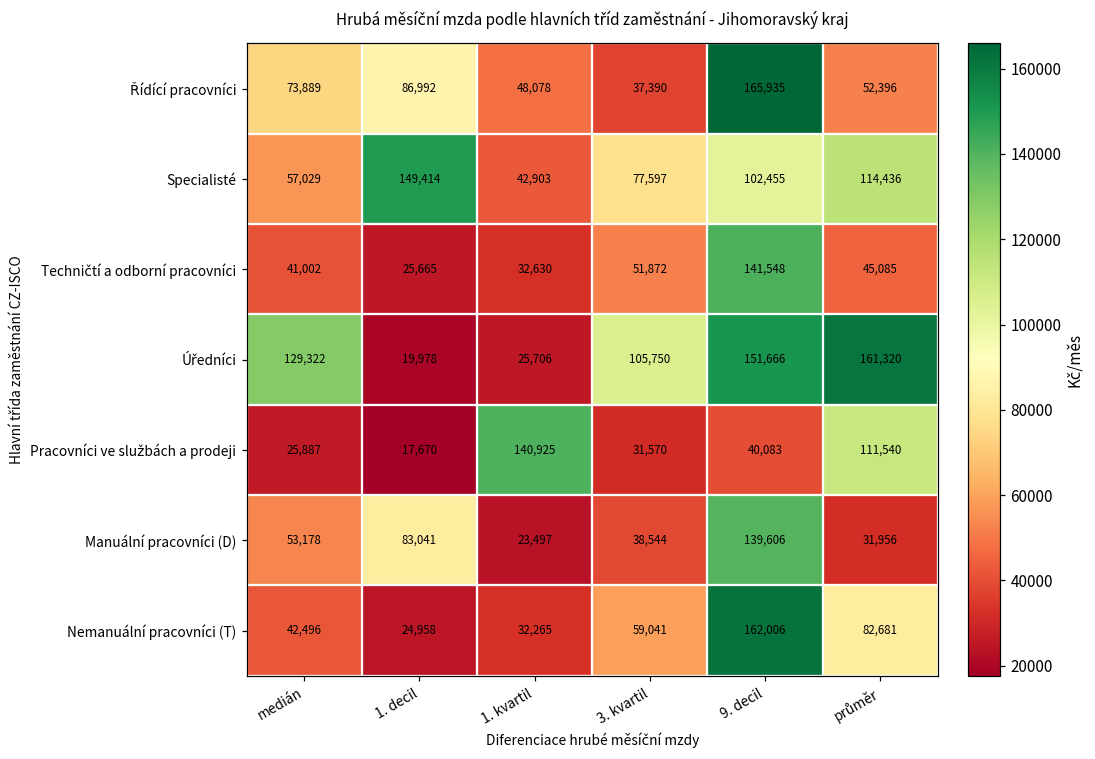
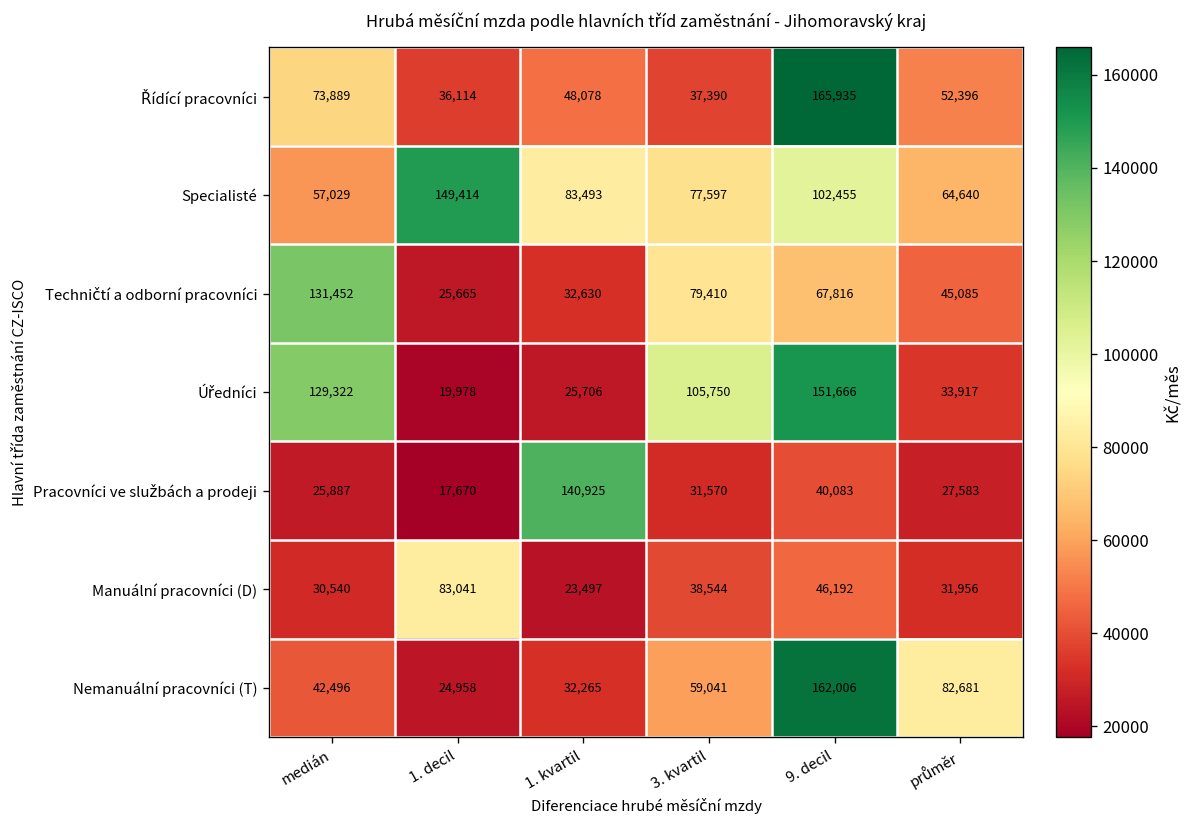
  {
    "Řídící pracovníci": {
      "medián": "73,889",
-     "1. decil": "86,992",
+     "1. decil": "36,114",
      "1. kvartil": "48,078",
      "3. kvartil": "37,390",
      "9. decil": "165,935",
      "průměr": "52,396"
    },
    "Specialisté": {
      "medián": "57,029",
      "1. decil": "149,414",
-     "1. kvartil": "42,903",
+     "1. kvartil": "83,493",
      "3. kvartil": "77,597",
      "9. decil": "102,455",
-     "průměr": "114,436"
+     "průměr": "64,640"
    },
    "Techničtí a odborní pracovníci": {
-     "medián": "41,002",
+     "medián": "131,452",
      "1. decil": "25,665",
      "1. kvartil": "32,630",
-     "3. kvartil": "51,872",
-     "9. decil": "141,548",
+     "3. kvartil": "79,410",
+     "9. decil": "67,816",
      "průměr": "45,085"
    },
    "Úředníci": {
      "medián": "129,322",
      "1. decil": "19,978",
      "1. kvartil": "25,706",
      "3. kvartil": "105,750",
      "9. decil": "151,666",
-     "průměr": "161,320"
+     "průměr": "33,917"
    },
    "Pracovníci ve službách a prodeji": {
      "medián": "25,887",
      "1. decil": "17,670",
      "1. kvartil": "140,925",
      "3. kvartil": "31,570",
      "9. decil": "40,083",
-     "průměr": "111,540"
+     "průměr": "27,583"
    },
    "Manuální pracovníci (D)": {
-     "medián": "53,178",
+     "medián": "30,540",
      "1. decil": "83,041",
      "1. kvartil": "23,497",
      "3. kvartil": "38,544",
-     "9. decil": "139,606",
+     "9. decil": "46,192",
      "průměr": "31,956"
    },
    "Nemanuální pracovníci (T)": {
      "medián": "42,496",
      "1. decil": "24,958",
      "1. kvartil": "32,265",
      "3. kvartil": "59,041",
      "9. decil": "162,006",
      "průměr": "82,681"
    }
  }
